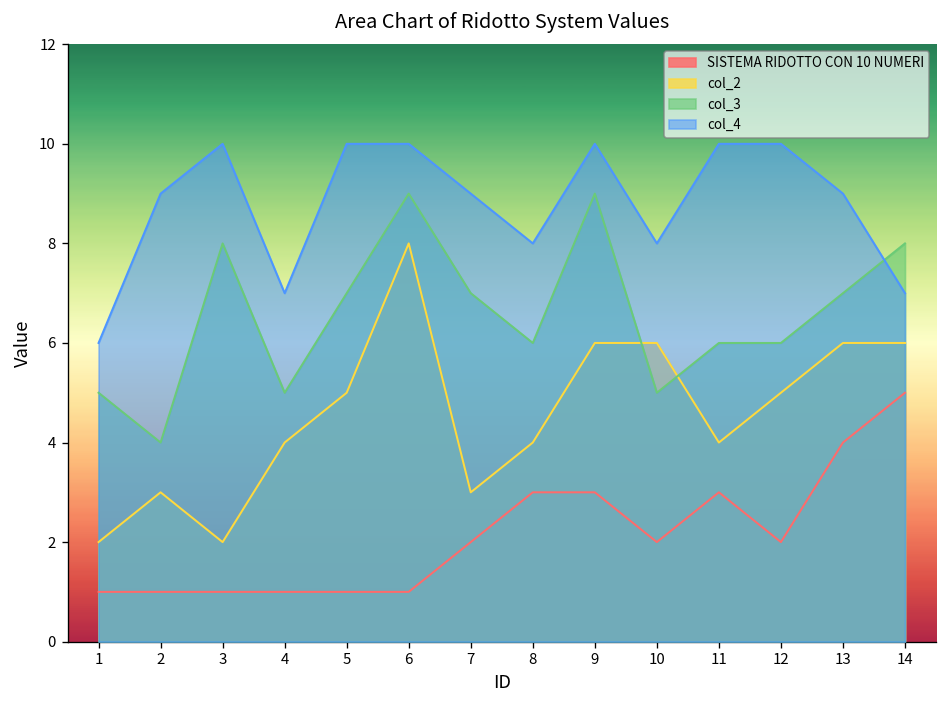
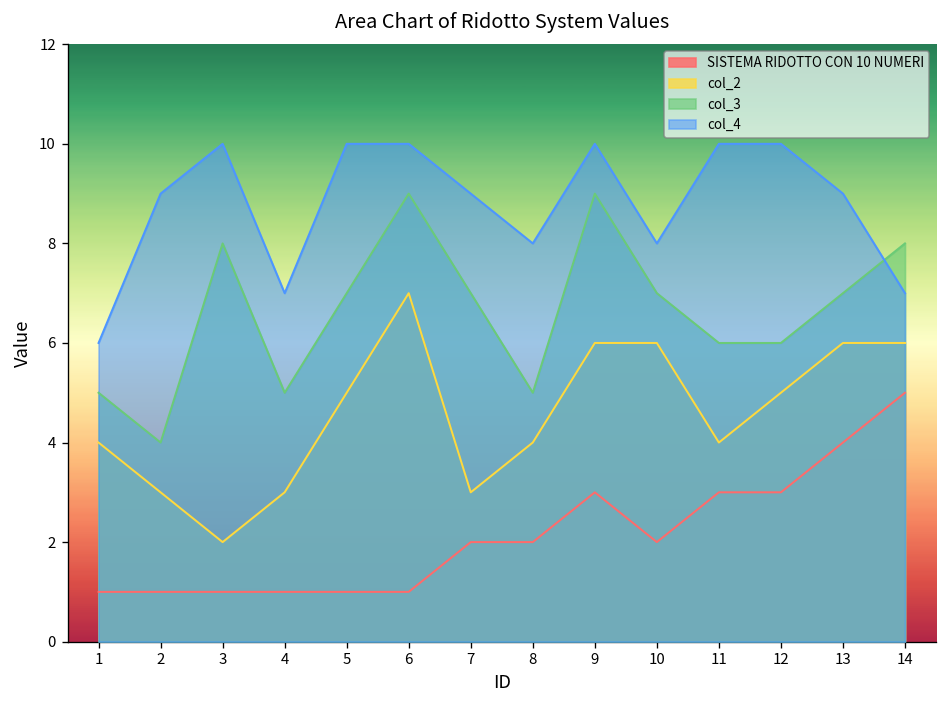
  {
    "SISTEMA RIDOTTO CON 10 NUMERI": {
      "1": 1,
      "2": 1,
      "3": 1,
      "4": 1,
      "5": 1,
      "6": 1,
      "7": 2,
-     "8": 3,
+     "8": 2,
      "9": 3,
      "10": 2,
      "11": 3,
-     "12": 2,
+     "12": 3,
      "13": 4,
      "14": 5
    },
    "col_2": {
-     "1": 2,
+     "1": 4,
      "2": 3,
      "3": 2,
-     "4": 4,
+     "4": 3,
      "5": 5,
-     "6": 8,
+     "6": 7,
      "7": 3,
      "8": 4,
      "9": 6,
      "10": 6,
      "11": 4,
      "12": 5,
      "13": 6,
      "14": 6
    },
    "col_3": {
      "1": 5,
      "2": 4,
      "3": 8,
      "4": 5,
      "5": 7,
      "6": 9,
      "7": 7,
-     "8": 6,
+     "8": 5,
      "9": 9,
-     "10": 5,
+     "10": 7,
      "11": 6,
      "12": 6,
      "13": 7,
      "14": 8
    },
    "col_4": {
      "1": 6,
      "2": 9,
      "3": 10,
      "4": 7,
      "5": 10,
      "6": 10,
      "7": 9,
      "8": 8,
      "9": 10,
      "10": 8,
      "11": 10,
      "12": 10,
      "13": 9,
      "14": 7
    }
  }
